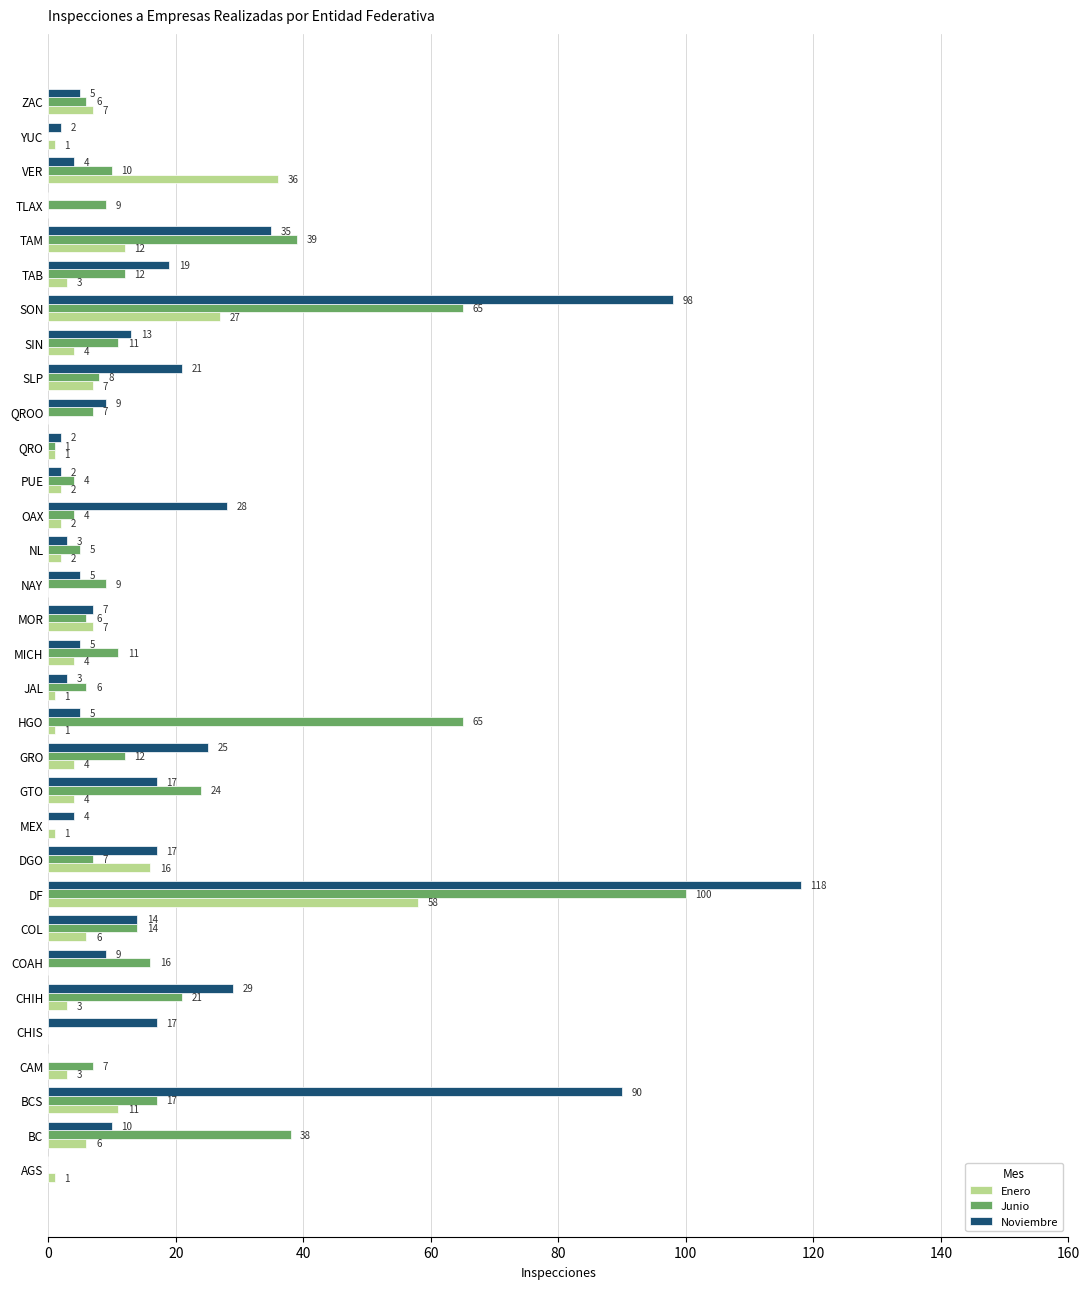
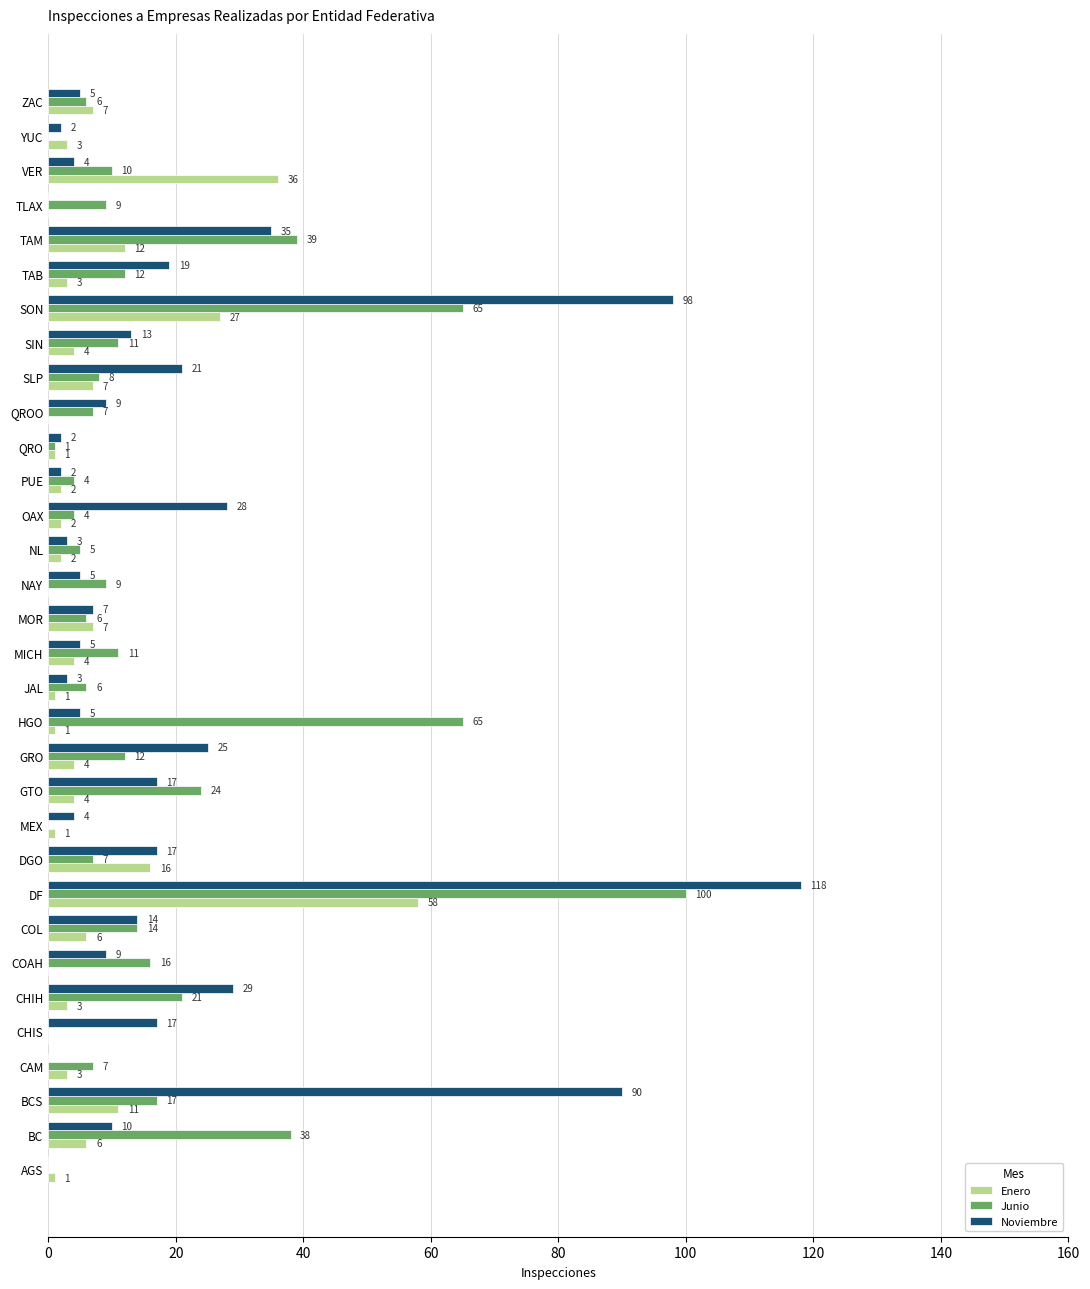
  {
    "Enero": {
      "ZAC": 7,
-     "YUC": 1,
+     "YUC": 3,
      "VER": 36,
      "TAM": 12,
      "TAB": 3,
      "SON": 27,
      "SIN": 4,
      "SLP": 7,
      "QRO": 1,
      "PUE": 2,
      "OAX": 2,
      "NL": 2,
      "MOR": 7,
      "MICH": 4,
      "JAL": 1,
      "HGO": 1,
      "GRO": 4,
      "GTO": 4,
      "MEX": 1,
      "DGO": 16,
      "DF": 58,
      "COL": 6,
      "CHIH": 3,
      "CAM": 3,
      "BCS": 11,
      "BC": 6,
      "AGS": 1
    },
    "Junio": {
      "ZAC": 6,
      "VER": 10,
      "TLAX": 9,
      "TAM": 39,
      "TAB": 12,
      "SON": 65,
      "SIN": 11,
      "SLP": 8,
      "QROO": 7,
      "QRO": 1,
      "PUE": 4,
      "OAX": 4,
      "NL": 5,
      "NAY": 9,
      "MOR": 6,
      "MICH": 11,
      "JAL": 6,
      "HGO": 65,
      "GRO": 12,
      "GTO": 24,
      "DGO": 7,
      "DF": 100,
      "COL": 14,
      "COAH": 16,
      "CHIH": 21,
      "CAM": 7,
      "BCS": 17,
      "BC": 38
    },
    "Noviembre": {
      "ZAC": 5,
      "YUC": 2,
      "VER": 4,
      "TAM": 35,
      "TAB": 19,
      "SON": 98,
      "SIN": 13,
      "SLP": 21,
      "QROO": 9,
      "QRO": 2,
      "PUE": 2,
      "OAX": 28,
      "NL": 3,
      "NAY": 5,
      "MOR": 7,
      "MICH": 5,
      "JAL": 3,
      "HGO": 5,
      "GRO": 25,
      "GTO": 17,
      "MEX": 4,
      "DGO": 17,
      "DF": 118,
      "COL": 14,
      "COAH": 9,
      "CHIH": 29,
      "CHIS": 17,
      "BCS": 90,
      "BC": 10
    }
  }
